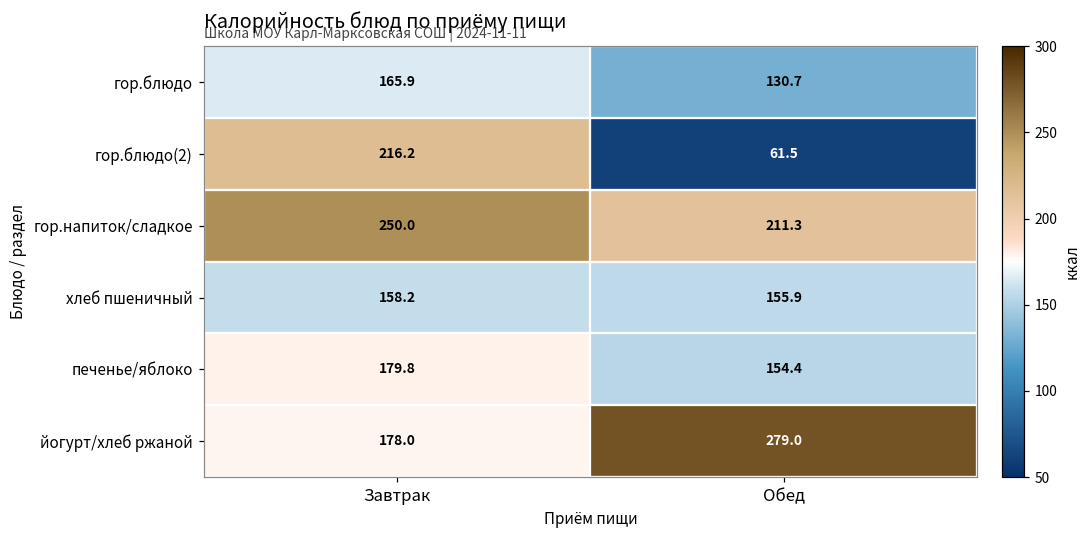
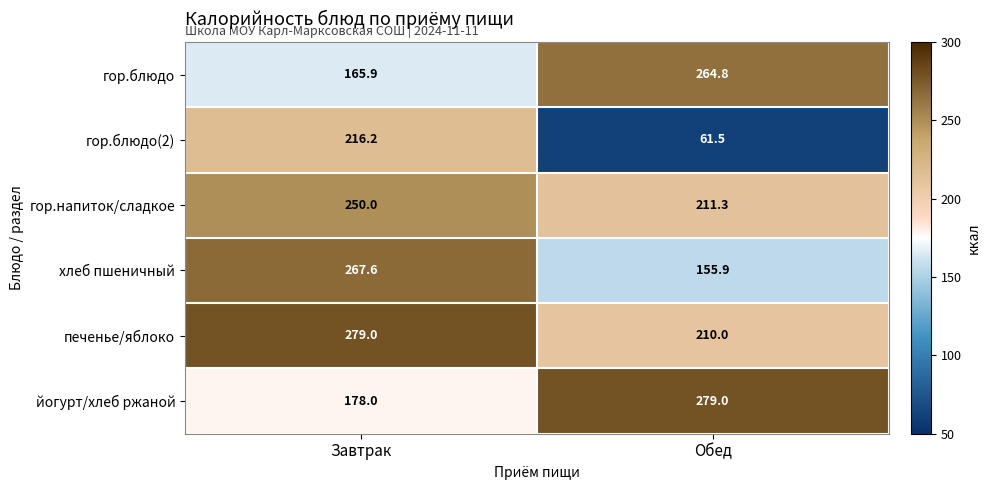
  {
    "гор.блюдо": {
      "Завтрак": 165.9,
-     "Обед": 130.7
+     "Обед": 264.8
    },
    "гор.блюдо(2)": {
      "Завтрак": 216.2,
      "Обед": 61.5
    },
    "гор.напиток/сладкое": {
      "Завтрак": 250.0,
      "Обед": 211.3
    },
    "хлеб пшеничный": {
-     "Завтрак": 158.2,
+     "Завтрак": 267.6,
      "Обед": 155.9
    },
    "печенье/яблоко": {
-     "Завтрак": 179.8,
-     "Обед": 154.4
+     "Завтрак": 279.0,
+     "Обед": 210.0
    },
    "йогурт/хлеб ржаной": {
      "Завтрак": 178.0,
      "Обед": 279.0
    }
  }
